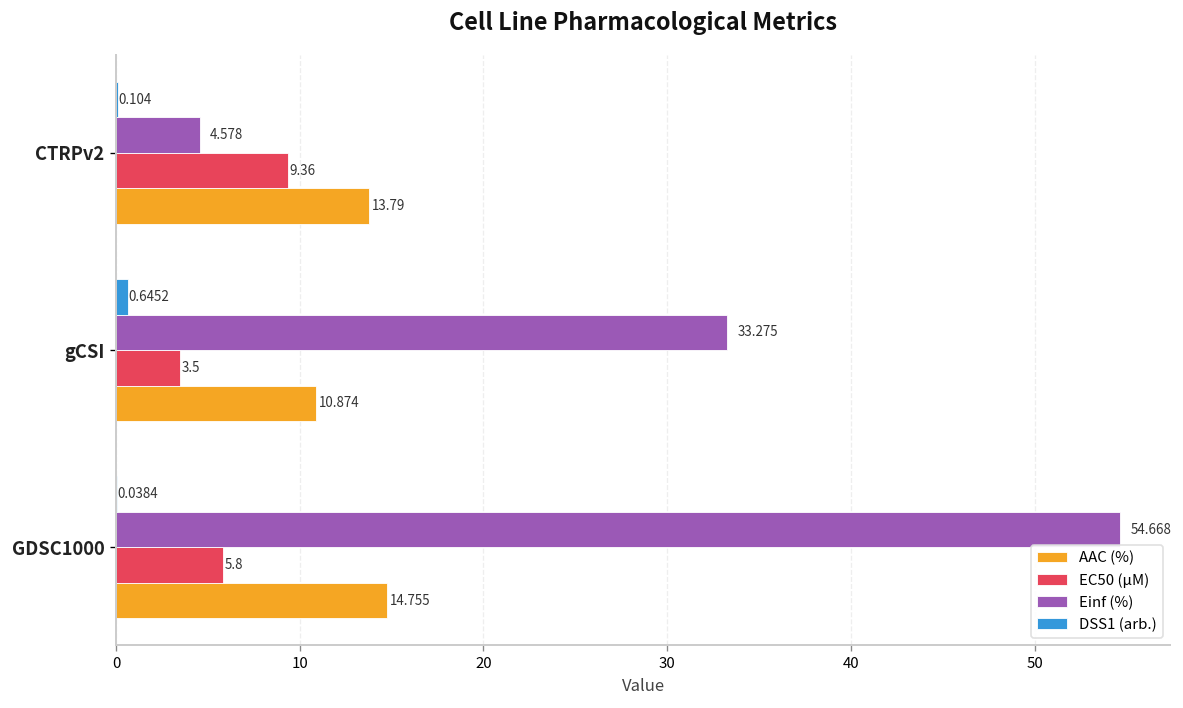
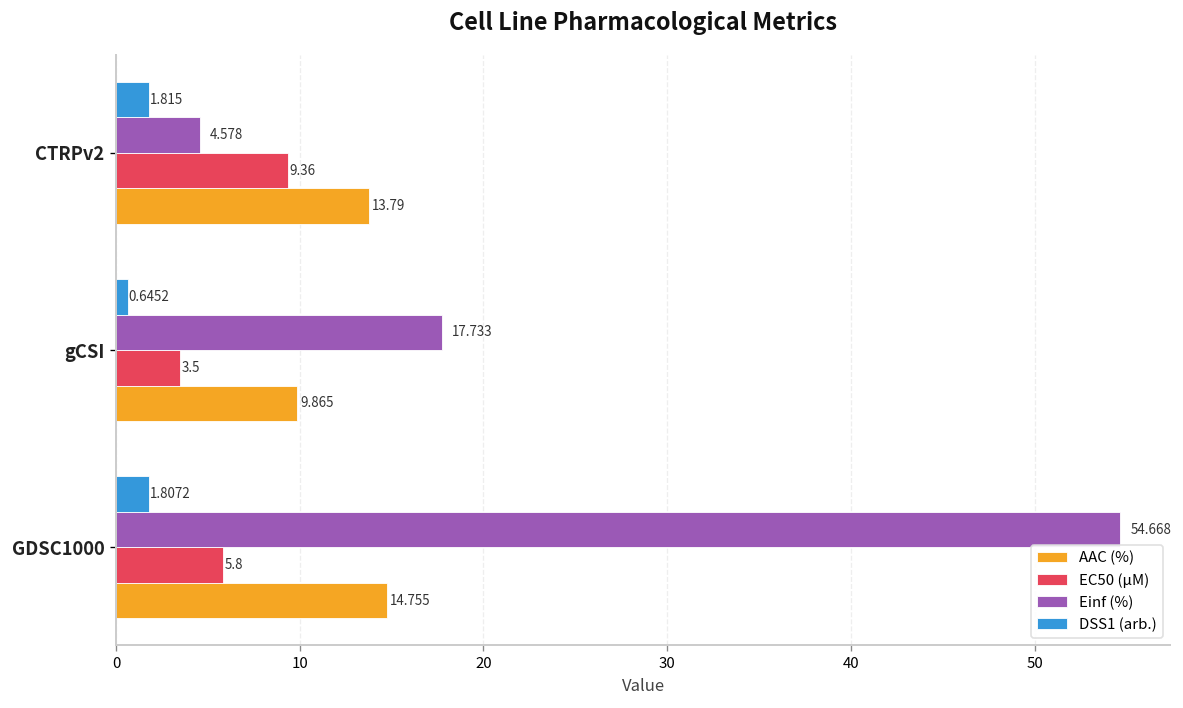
  {
    "AAC (%)": {
      "CTRPv2": 13.79,
-     "gCSI": 10.874,
+     "gCSI": 9.865,
      "GDSC1000": 14.755
    },
    "EC50 (µM)": {
      "CTRPv2": 9.36,
      "gCSI": 3.5,
      "GDSC1000": 5.8
    },
    "Einf (%)": {
      "CTRPv2": 4.578,
-     "gCSI": 33.275,
+     "gCSI": 17.733,
      "GDSC1000": 54.668
    },
    "DSS1 (arb.)": {
-     "CTRPv2": 0.104,
+     "CTRPv2": 1.815,
      "gCSI": 0.6452,
-     "GDSC1000": 0.0384
+     "GDSC1000": 1.8072
    }
  }
